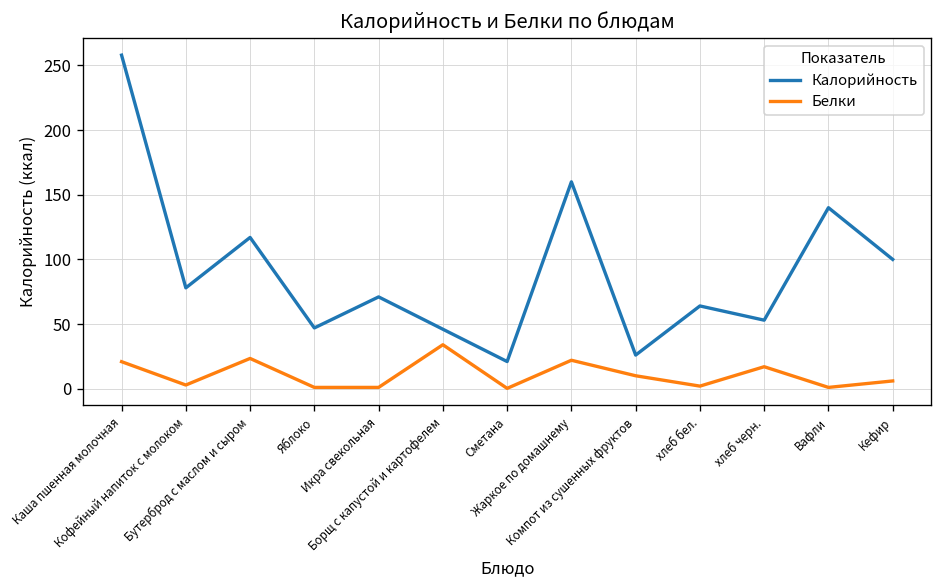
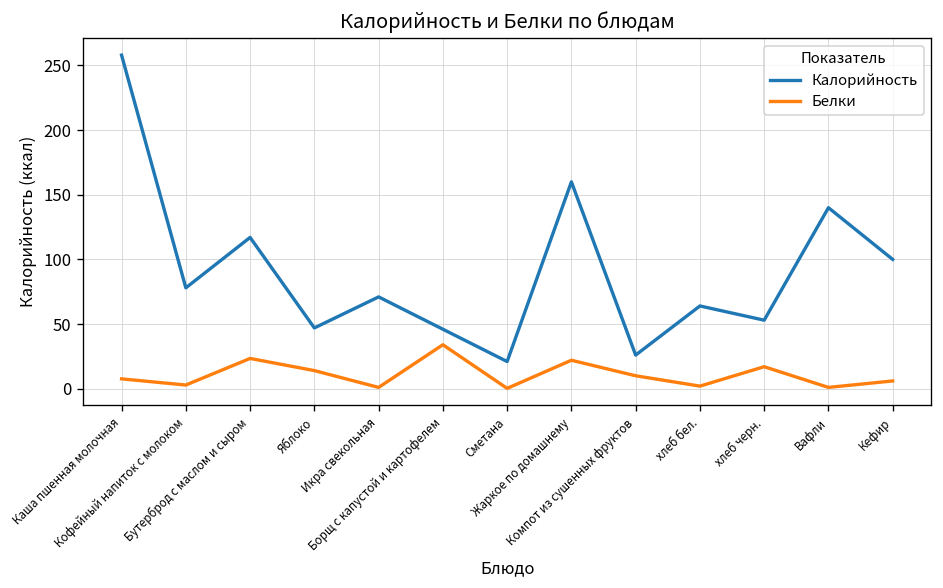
  {
    "Калорийность": {
      "Каша пшенная молочная": 258,
      "Кофейный напиток с молоком": 78,
      "Бутерброд с маслом и сыром": 117,
      "Яблоко": 47,
      "Икра свекольная": 71,
      "Борщ с капустой и картофелем": 46,
      "Сметана": 21,
      "Жаркое по домашнему": 160,
      "Компот из сушенных фруктов": 26,
      "хлеб бел.": 64,
      "хлеб черн.": 53,
      "Вафли": 140,
      "Кефир": 100
    },
    "Белки": {
-     "Каша пшенная молочная": 21,
+     "Каша пшенная молочная": 8,
      "Кофейный напиток с молоком": 3,
      "Бутерброд с маслом и сыром": 23,
-     "Яблоко": 1,
+     "Яблоко": 14,
      "Икра свекольная": 1,
      "Борщ с капустой и картофелем": 34,
      "Сметана": 0,
      "Жаркое по домашнему": 22,
      "Компот из сушенных фруктов": 10,
      "хлеб бел.": 2,
      "хлеб черн.": 17,
      "Вафли": 1,
      "Кефир": 6
    }
  }
